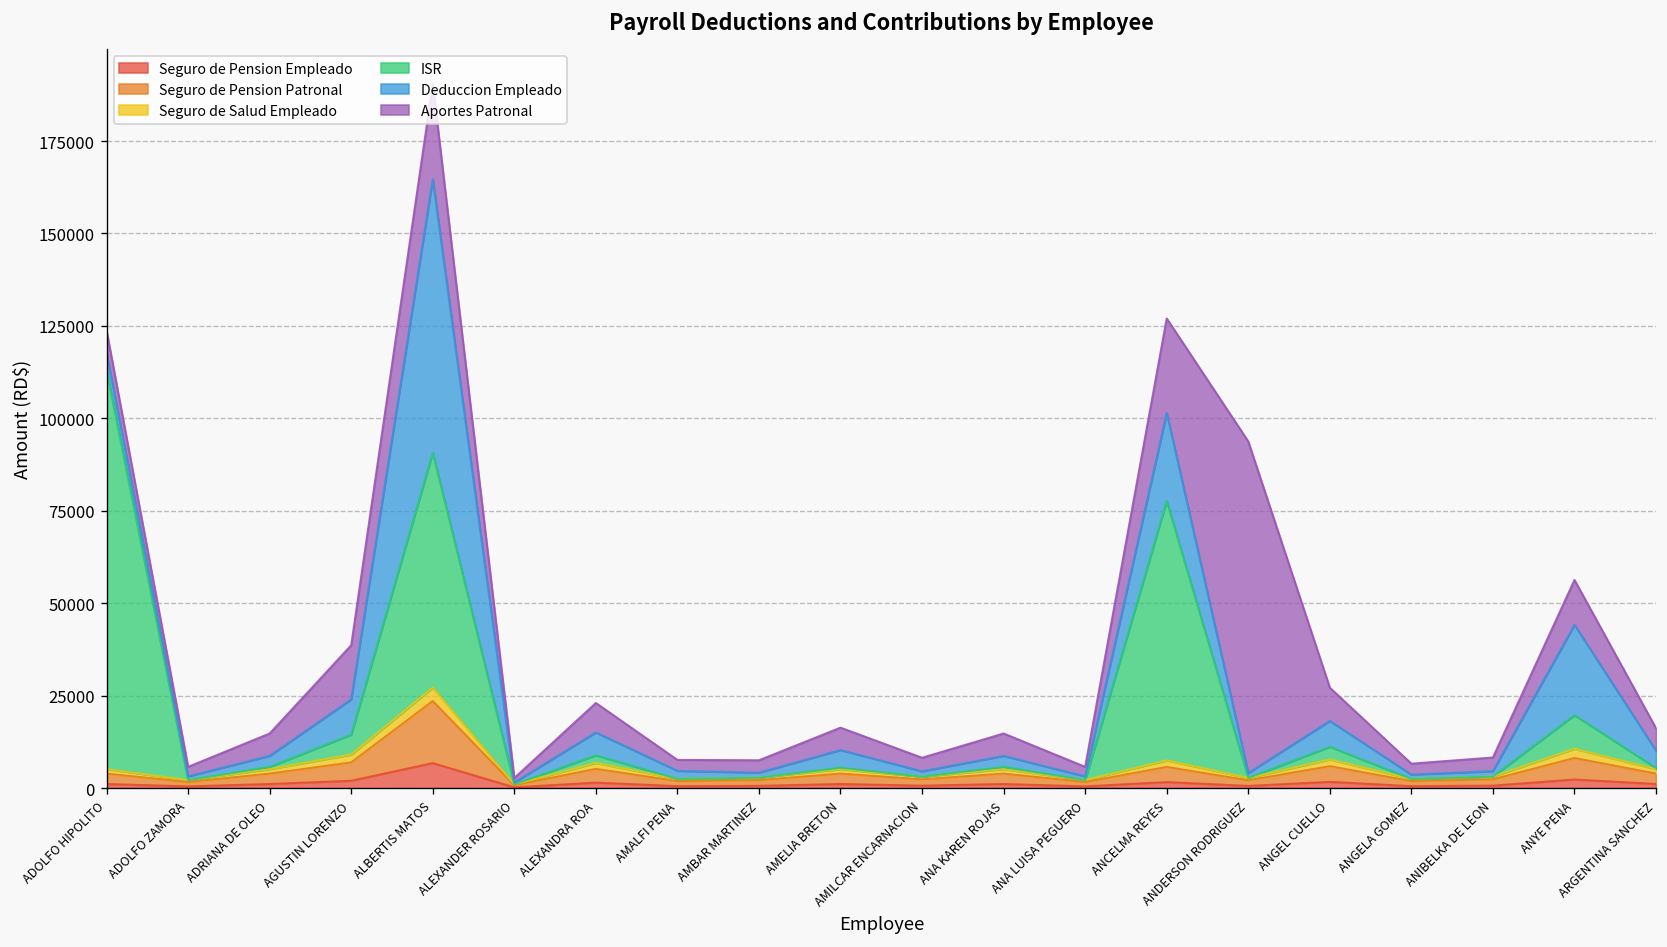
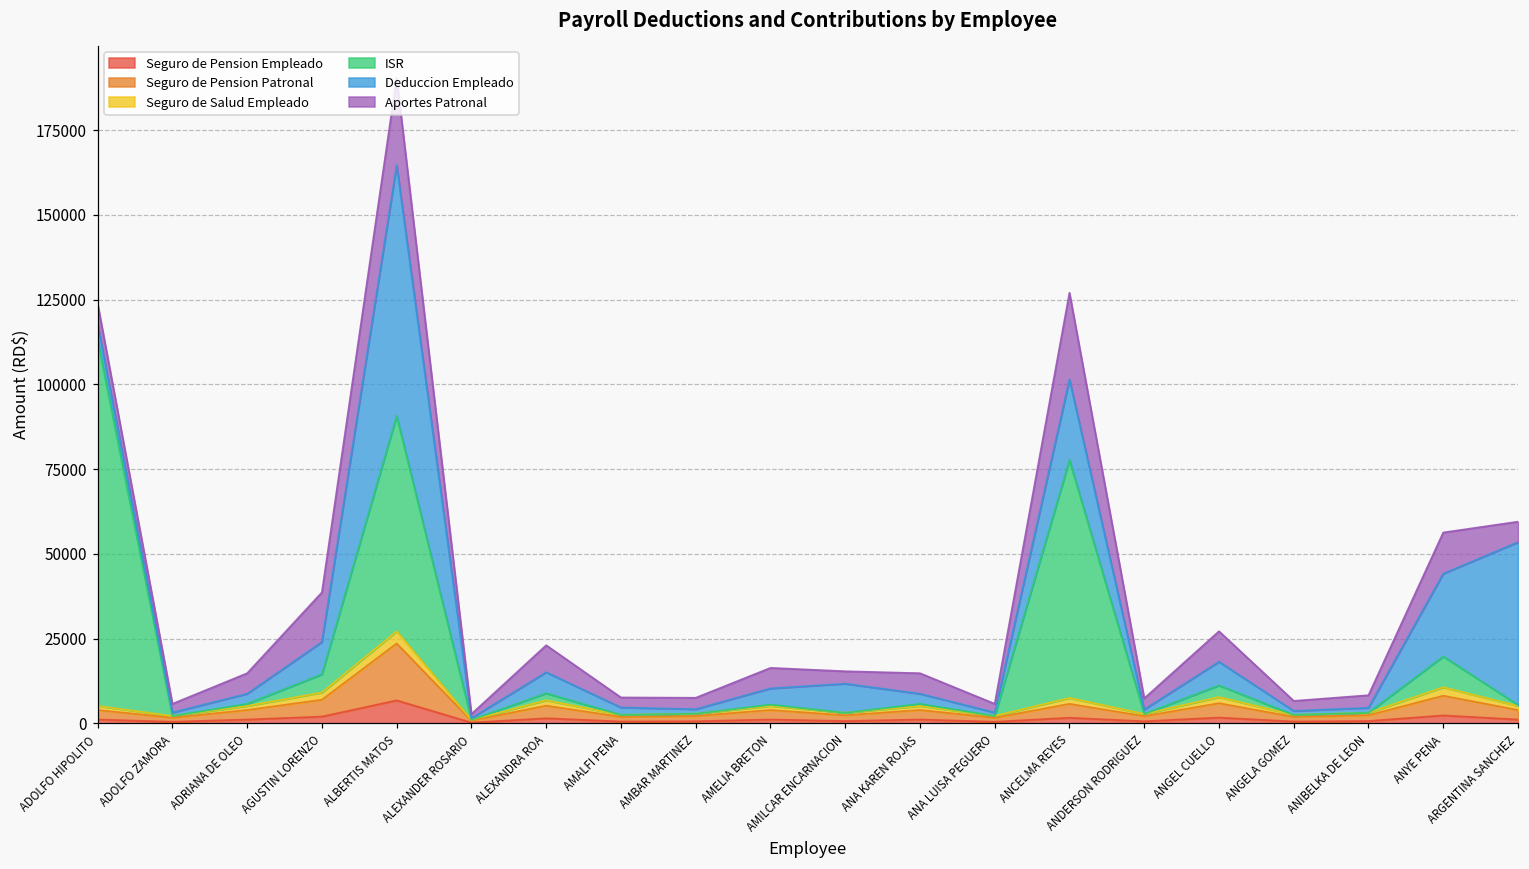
  {
    "Seguro de Salud Empleado": {
      "ADOLFO HIPOLITO": 1000,
      "AGUSTIN LORENZO": 2000,
      "ALBERTIS MATOS": 4000,
      "ALEXANDRA ROA": 2000,
      "ANCELMA REYES": 2000,
      "ANGEL CUELLO": 2000,
      "ANYE PENA": 2000
    },
    "ISR": {
      "ADOLFO HIPOLITO": 108000,
      "AGUSTIN LORENZO": 5000,
      "ALBERTIS MATOS": 64000,
      "ALEXANDRA ROA": 2000,
      "ANCELMA REYES": 70000,
      "ANGEL CUELLO": 3000,
      "ANYE PENA": 9000
    },
    "Deduccion Empleado": {
      "ADOLFO HIPOLITO": 5000,
      "ADOLFO ZAMORA": 1000,
      "ADRIANA DE OLEO": 3000,
      "AGUSTIN LORENZO": 10000,
      "ALBERTIS MATOS": 74000,
      "ALEXANDRA ROA": 6000,
      "AMALFI PENA": 2000,
      "AMBAR MARTINEZ": 1000,
      "AMELIA BRETON": 5000,
-     "AMILCAR ENCARNACION": 1000,
+     "AMILCAR ENCARNACION": 9000,
      "ANA KAREN ROJAS": 3000,
      "ANA LUISA PEGUERO": 1000,
      "ANCELMA REYES": 24000,
      "ANDERSON RODRIGUEZ": 1000,
      "ANGEL CUELLO": 7000,
      "ANGELA GOMEZ": 1000,
      "ANIBELKA DE LEON": 1000,
      "ANYE PENA": 24000,
-     "ARGENTINA SANCHEZ": 5000
+     "ARGENTINA SANCHEZ": 48000
    },
    "Aportes Patronal": {
      "ADOLFO HIPOLITO": 6000,
      "ADOLFO ZAMORA": 3000,
      "ADRIANA DE OLEO": 6000,
      "AGUSTIN LORENZO": 15000,
      "ALEXANDER ROSARIO": 1000,
      "ALEXANDRA ROA": 8000,
      "AMALFI PENA": 3000,
      "AMBAR MARTINEZ": 3000,
      "AMELIA BRETON": 6000,
      "AMILCAR ENCARNACION": 4000,
      "ANA KAREN ROJAS": 6000,
      "ANA LUISA PEGUERO": 3000,
      "ANCELMA REYES": 26000,
-     "ANDERSON RODRIGUEZ": 90000,
+     "ANDERSON RODRIGUEZ": 3000,
      "ANGEL CUELLO": 9000,
      "ANGELA GOMEZ": 3000,
      "ANIBELKA DE LEON": 4000,
      "ANYE PENA": 12000,
      "ARGENTINA SANCHEZ": 6000
    }
  }
